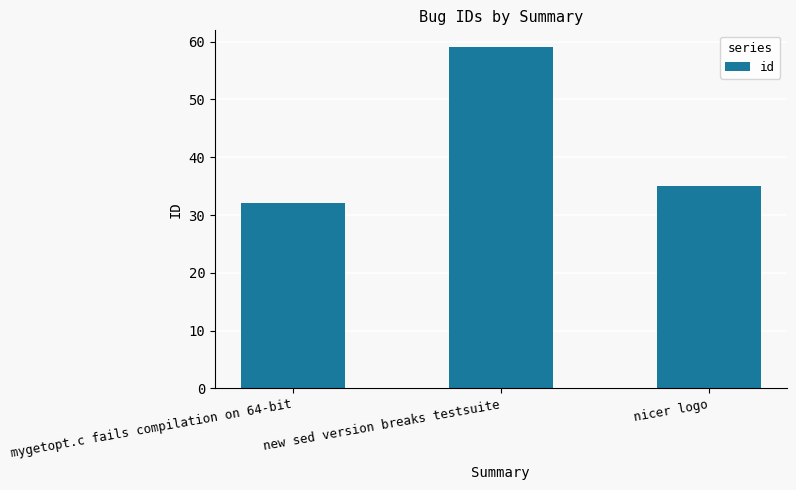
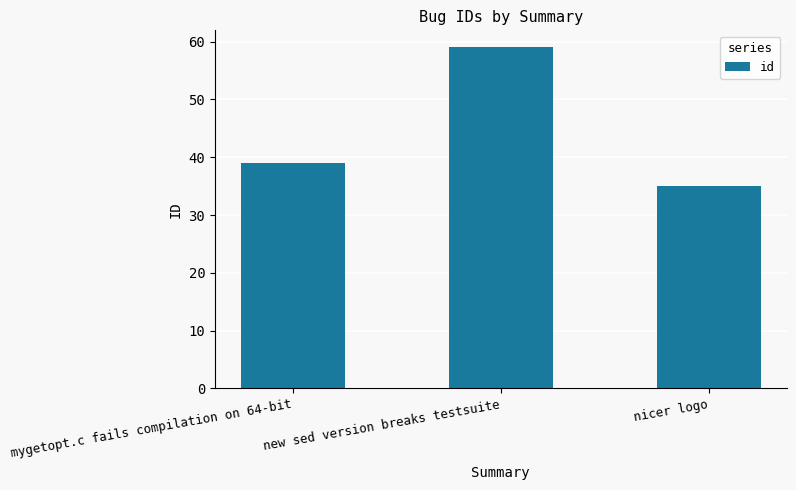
  {
-   "mygetopt.c fails compilation on 64-bit": 32,
+   "mygetopt.c fails compilation on 64-bit": 39,
    "new sed version breaks testsuite": 59,
    "nicer logo": 35
  }
